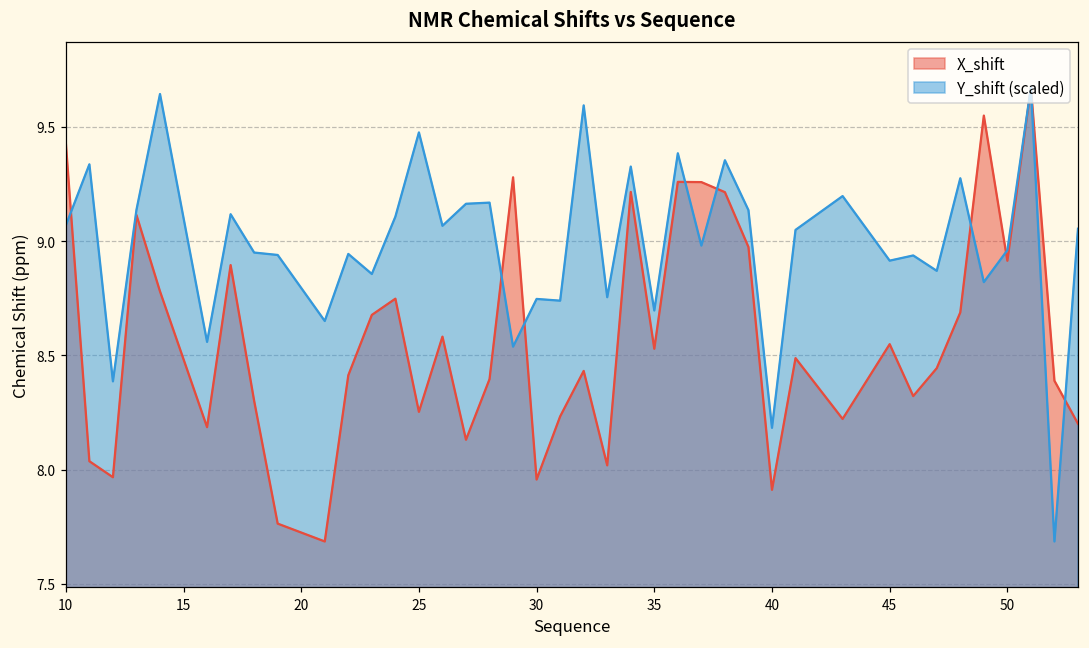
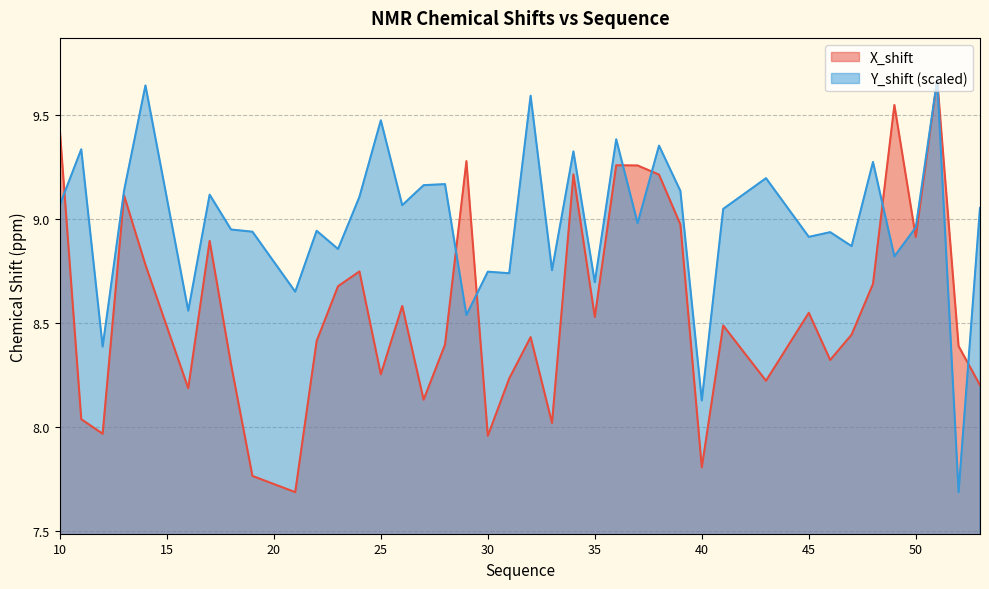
  {
    "X_shift": {
      "10": 9.43,
      "25": 8.25,
      "30": 7.96,
      "35": 8.53,
-     "40": 7.91,
+     "40": 7.81,
      "45": 8.55,
      "50": 8.91
    },
    "Y_shift (scaled)": {
      "10": 9.07,
      "25": 9.48,
      "30": 8.75,
      "35": 8.70,
-     "40": 8.18,
+     "40": 8.13,
      "45": 8.91,
      "50": 8.96
    }
  }
